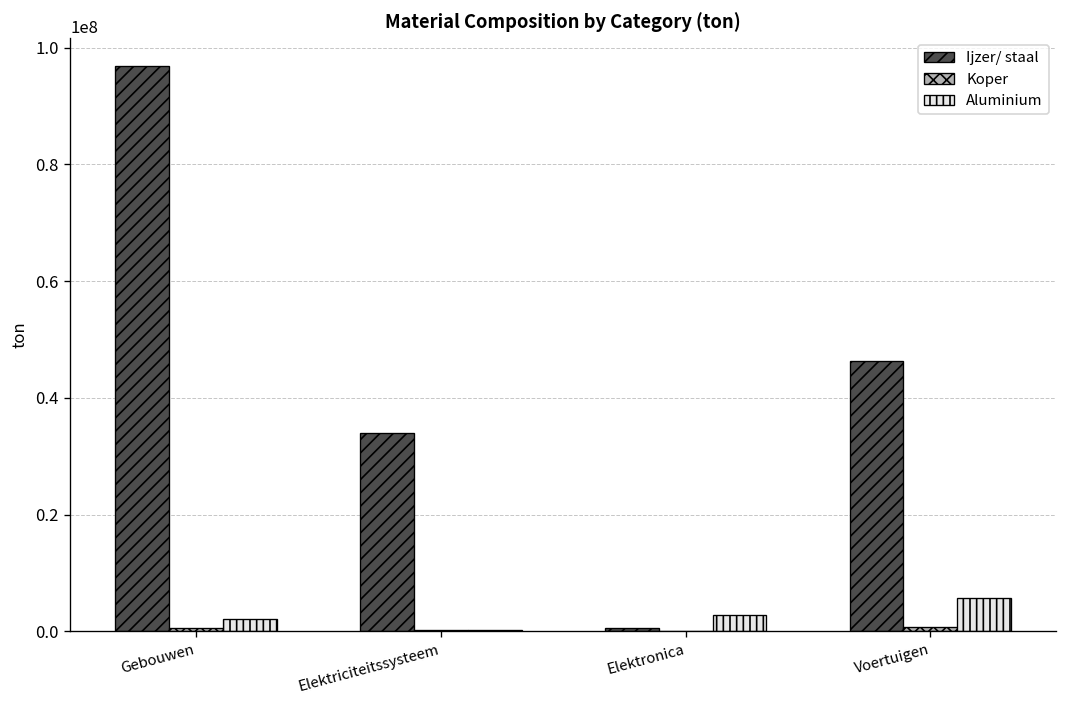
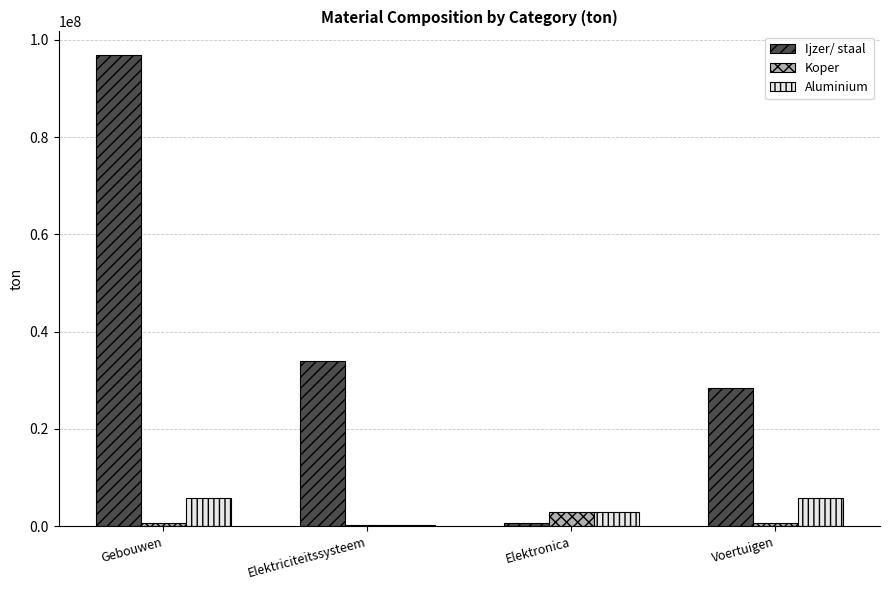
  {
    "Ijzer/ staal": {
      "Gebouwen": 97000000,
      "Elektriciteitssysteem": 34000000,
      "Elektronica": 1000000,
-     "Voertuigen": 46000000
+     "Voertuigen": 29000000
    },
    "Koper": {
      "Gebouwen": 1000000,
-     "Elektronica": 0,
+     "Elektronica": 3000000,
      "Voertuigen": 1000000
    },
    "Aluminium": {
-     "Gebouwen": 2000000,
+     "Gebouwen": 6000000,
      "Elektronica": 3000000,
      "Voertuigen": 6000000
    }
  }
